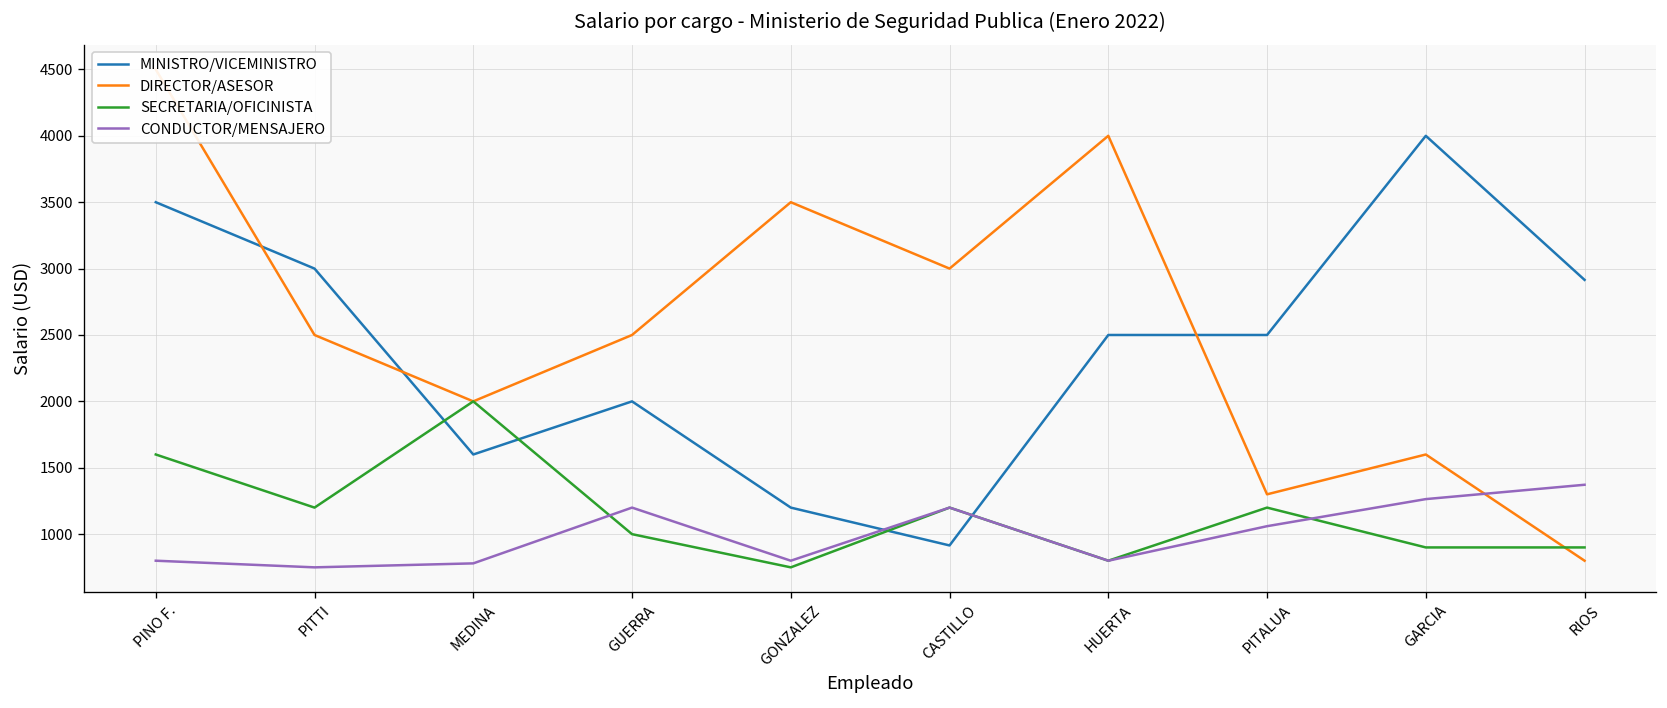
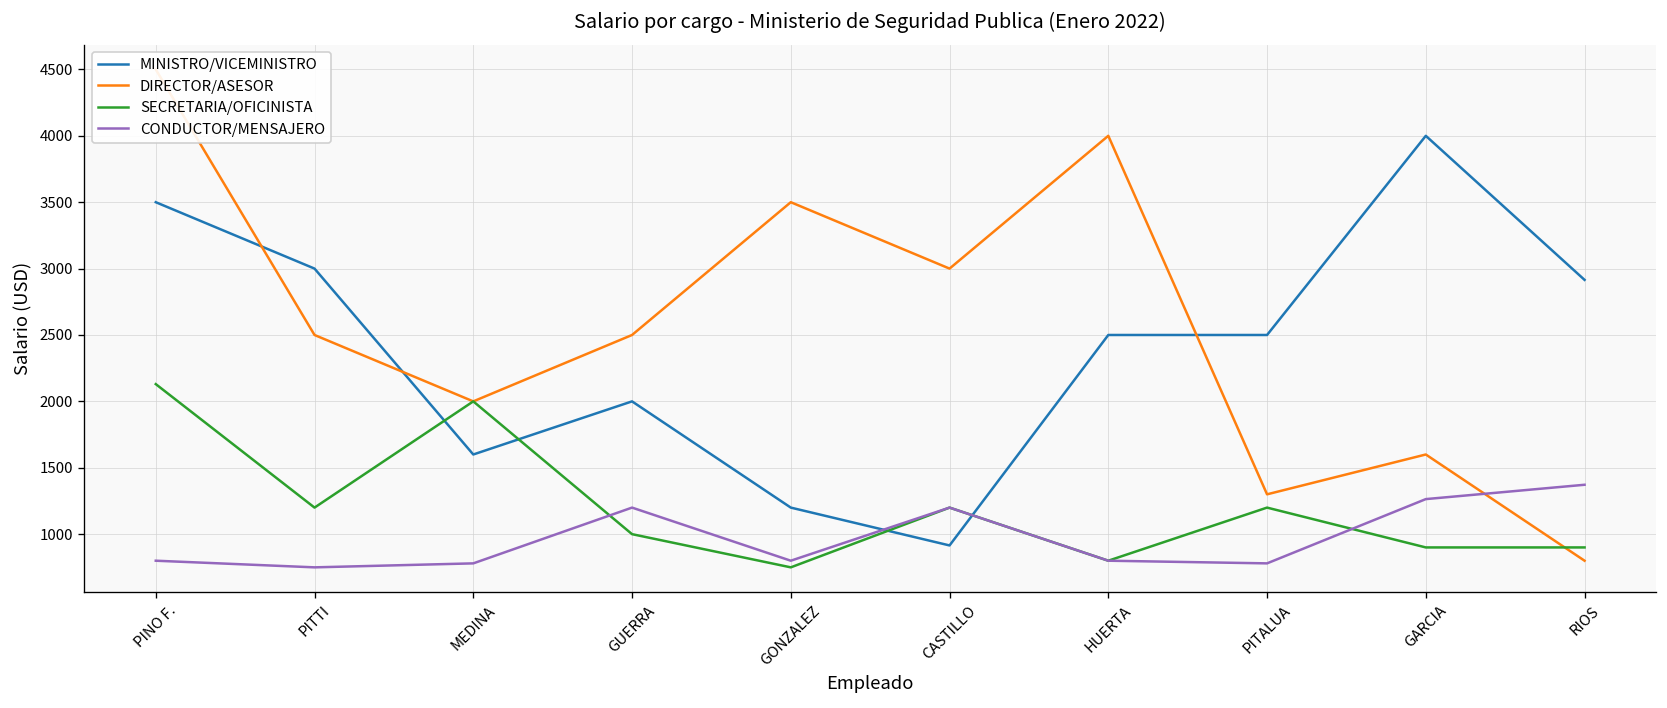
  {
    "MINISTRO/VICEMINISTRO": {
      "PINO F.": 3500,
      "PITTI": 3000,
      "MEDINA": 1600,
      "GUERRA": 2000,
      "GONZALEZ": 1200,
      "CASTILLO": 920,
      "HUERTA": 2500,
      "PITALUA": 2500,
      "GARCIA": 4000,
      "RIOS": 2920
    },
    "DIRECTOR/ASESOR": {
      "PITTI": 2500,
      "GUERRA": 2500,
      "GONZALEZ": 3500,
      "CASTILLO": 3000,
      "HUERTA": 4000,
      "PITALUA": 1300,
      "GARCIA": 1600,
      "RIOS": 800
    },
    "SECRETARIA/OFICINISTA": {
-     "PINO F.": 1600,
+     "PINO F.": 2130,
      "PITTI": 1200,
      "GUERRA": 1000,
      "GONZALEZ": 750,
      "PITALUA": 1200,
      "GARCIA": 900,
      "RIOS": 900
    },
    "CONDUCTOR/MENSAJERO": {
      "PINO F.": 800,
      "PITTI": 750,
      "MEDINA": 780,
      "GUERRA": 1200,
      "GONZALEZ": 800,
-     "PITALUA": 1060,
+     "PITALUA": 780,
      "GARCIA": 1260,
      "RIOS": 1370
    }
  }
